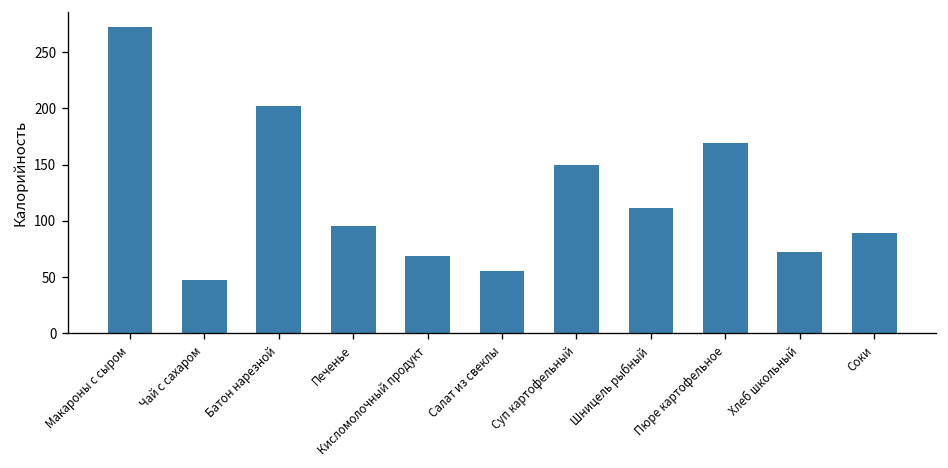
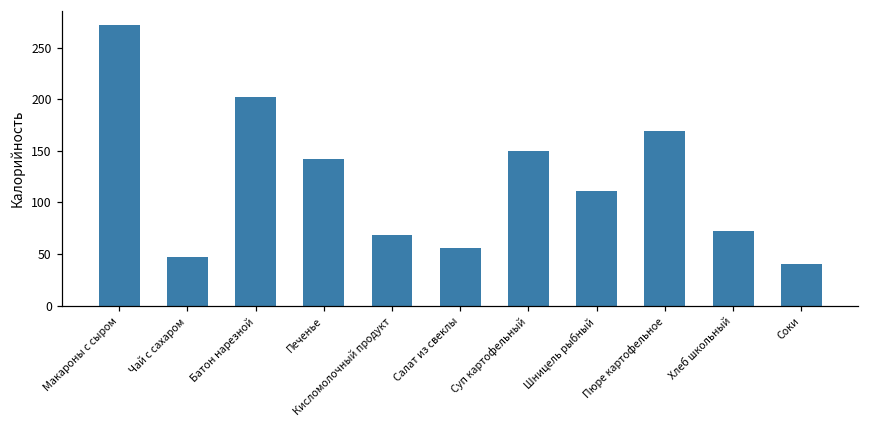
  {
    "Макароны с сыром": 270,
    "Чай с сахаром": 50,
    "Батон нарезной": 200,
-   "Печенье": 100,
+   "Печенье": 140,
    "Кисломолочный продукт": 70,
    "Салат из свеклы": 60,
    "Суп картофельный": 150,
    "Шницель рыбный": 110,
    "Пюре картофельное": 170,
    "Хлеб школьный": 70,
-   "Соки": 90
+   "Соки": 40
  }
